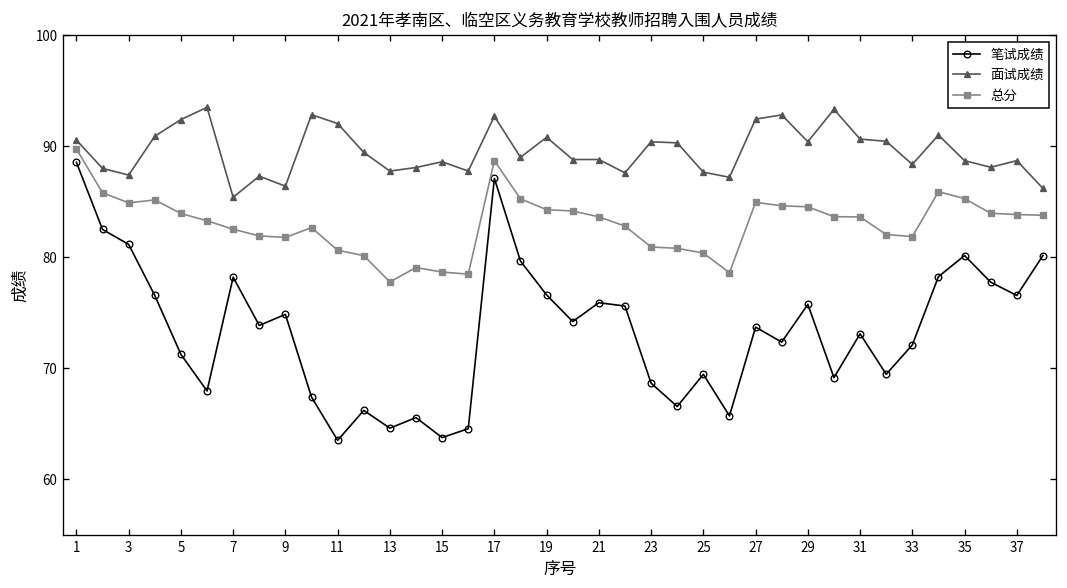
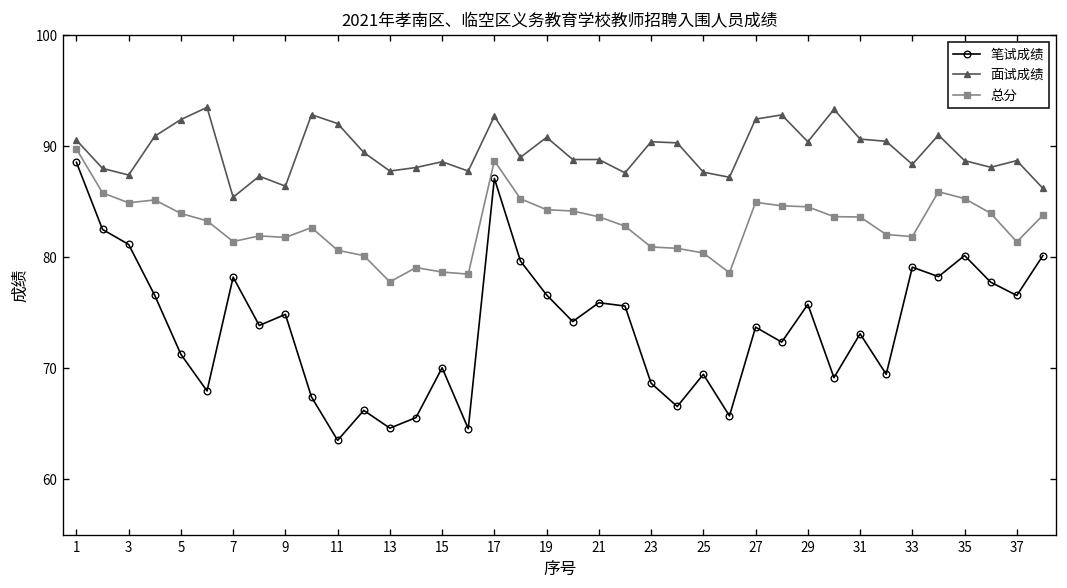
  {
    "笔试成绩": {
      "1": 89,
      "3": 81,
      "5": 71,
      "7": 78,
      "9": 75,
      "11": 64,
      "13": 65,
-     "15": 64,
+     "15": 70,
      "17": 87,
      "19": 77,
      "21": 76,
      "23": 69,
      "25": 69,
      "27": 74,
      "29": 76,
      "31": 73,
-     "33": 72,
+     "33": 79,
      "35": 80,
      "37": 77
    },
    "面试成绩": {
      "1": 91,
      "3": 87,
      "5": 92,
      "7": 85,
      "9": 86,
      "11": 92,
      "13": 88,
      "15": 89,
      "17": 93,
      "19": 91,
      "21": 89,
      "23": 90,
      "25": 88,
      "27": 92,
      "29": 90,
      "31": 91,
      "33": 88,
      "35": 89,
      "37": 89
    },
    "总分": {
      "1": 90,
      "3": 85,
      "5": 84,
-     "7": 83,
+     "7": 81,
      "9": 82,
      "11": 81,
      "13": 78,
      "15": 79,
      "17": 89,
      "19": 84,
      "21": 84,
      "23": 81,
      "25": 80,
      "27": 85,
      "29": 85,
      "31": 84,
      "33": 82,
      "35": 85,
-     "37": 84
+     "37": 81
    }
  }
